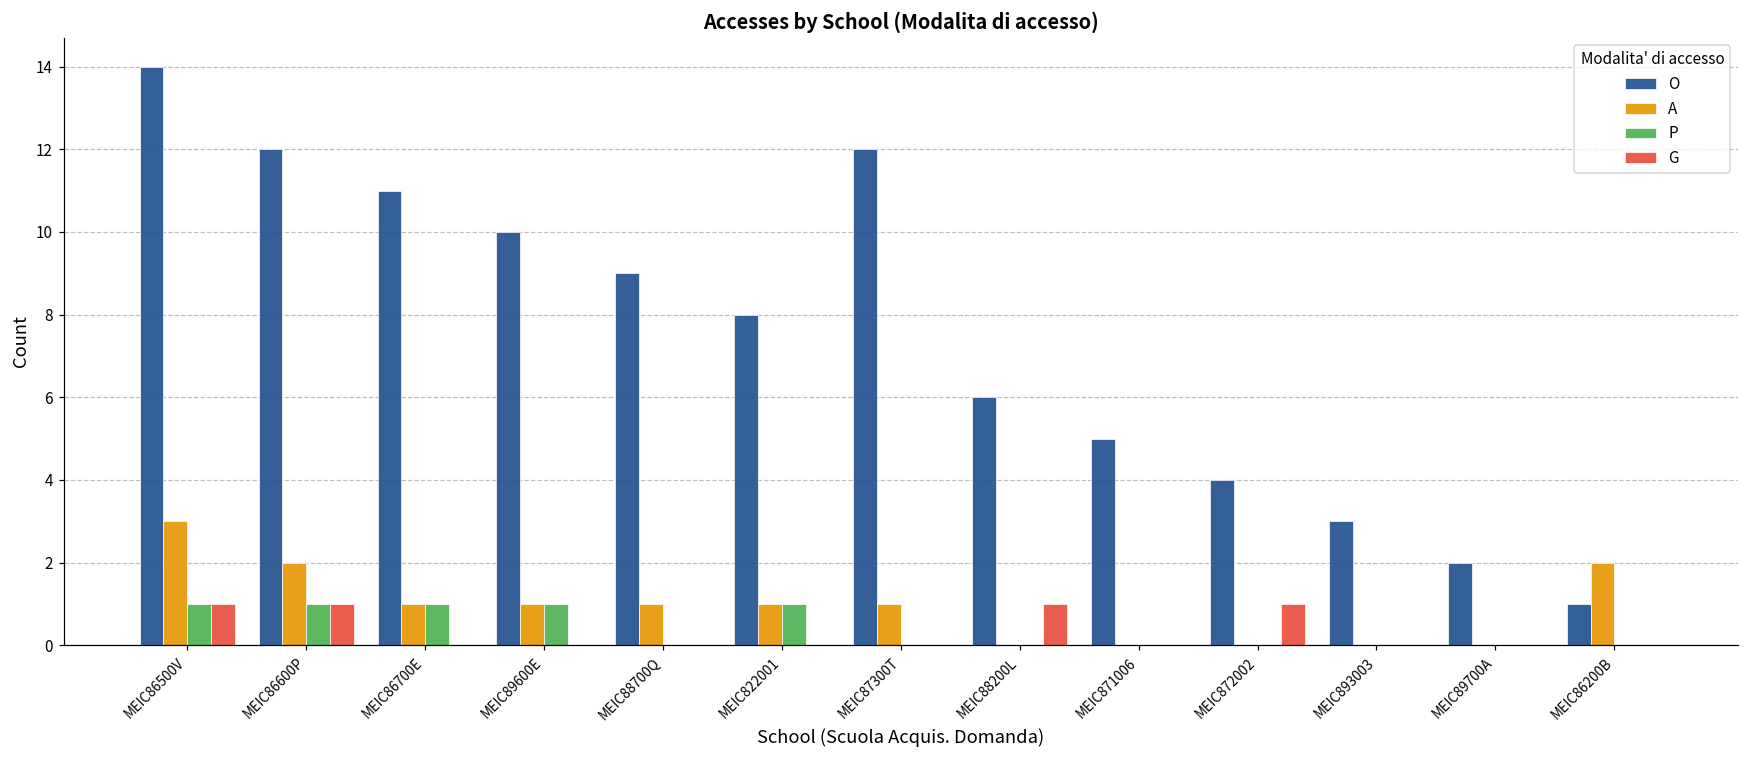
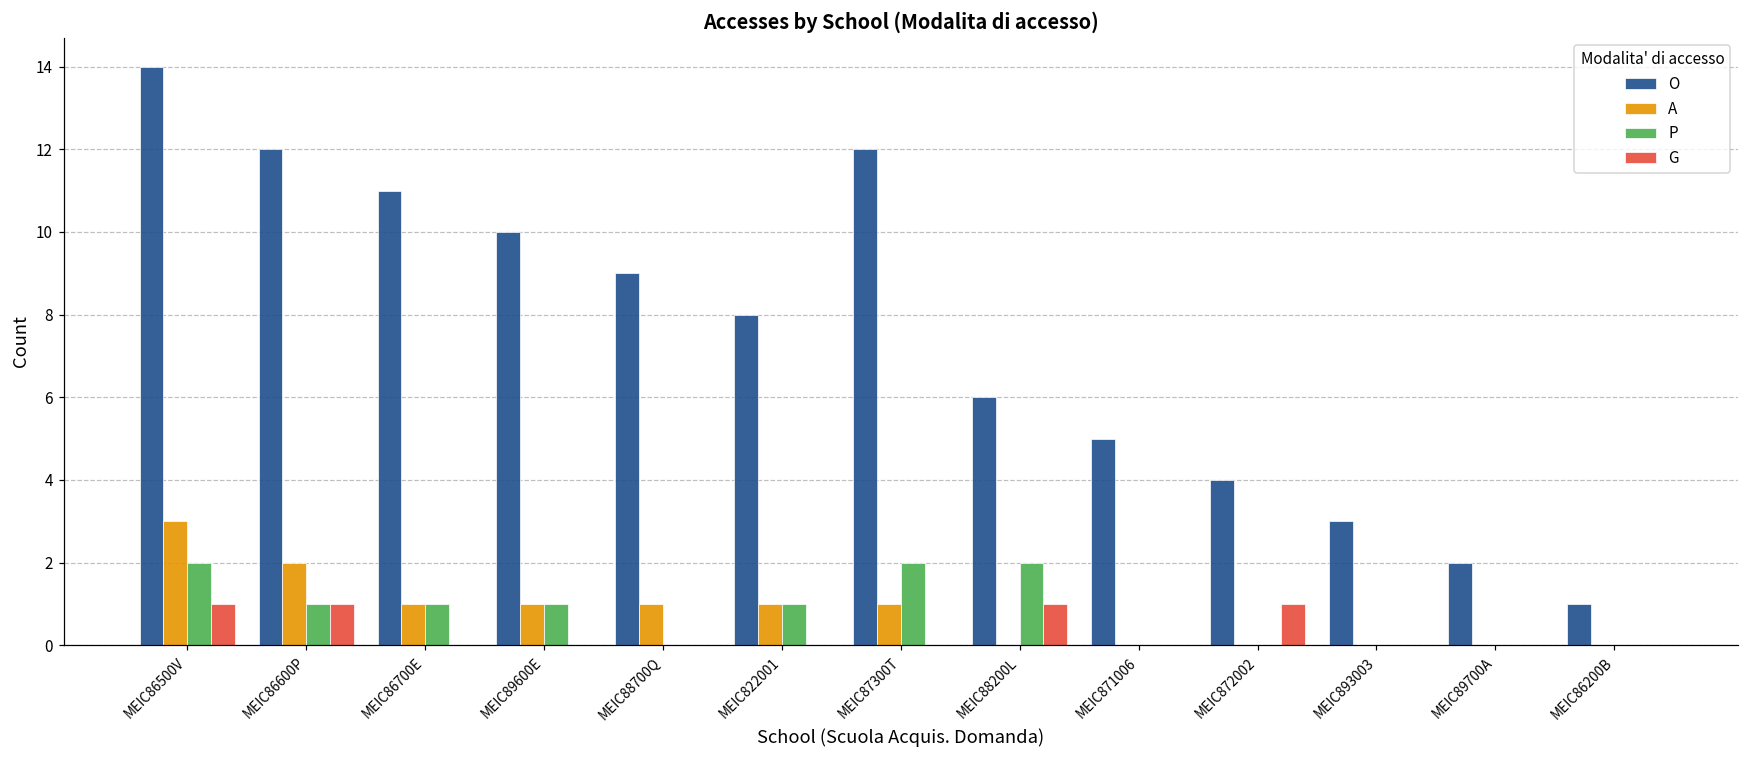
  {
    "O": {
      "MEIC86500V": 14,
      "MEIC86600P": 12,
      "MEIC86700E": 11,
      "MEIC89600E": 10,
      "MEIC88700Q": 9,
      "MEIC822001": 8,
      "MEIC87300T": 12,
      "MEIC88200L": 6,
      "MEIC871006": 5,
      "MEIC872002": 4,
      "MEIC893003": 3,
      "MEIC89700A": 2,
      "MEIC86200B": 1
    },
    "A": {
      "MEIC86500V": 3,
      "MEIC86600P": 2,
      "MEIC86700E": 1,
      "MEIC89600E": 1,
      "MEIC88700Q": 1,
      "MEIC822001": 1,
      "MEIC87300T": 1,
      "MEIC88200L": 0,
      "MEIC871006": 0,
      "MEIC872002": 0,
      "MEIC893003": 0,
      "MEIC89700A": 0,
-     "MEIC86200B": 2
+     "MEIC86200B": 0
    },
    "P": {
-     "MEIC86500V": 1,
+     "MEIC86500V": 2,
      "MEIC86600P": 1,
      "MEIC86700E": 1,
      "MEIC89600E": 1,
      "MEIC88700Q": 0,
      "MEIC822001": 1,
-     "MEIC87300T": 0,
-     "MEIC88200L": 0,
+     "MEIC87300T": 2,
+     "MEIC88200L": 2,
      "MEIC871006": 0,
      "MEIC872002": 0,
      "MEIC893003": 0,
      "MEIC89700A": 0,
      "MEIC86200B": 0
    },
    "G": {
      "MEIC86500V": 1,
      "MEIC86600P": 1,
      "MEIC86700E": 0,
      "MEIC89600E": 0,
      "MEIC88700Q": 0,
      "MEIC822001": 0,
      "MEIC87300T": 0,
      "MEIC88200L": 1,
      "MEIC871006": 0,
      "MEIC872002": 1,
      "MEIC893003": 0,
      "MEIC89700A": 0,
      "MEIC86200B": 0
    }
  }
